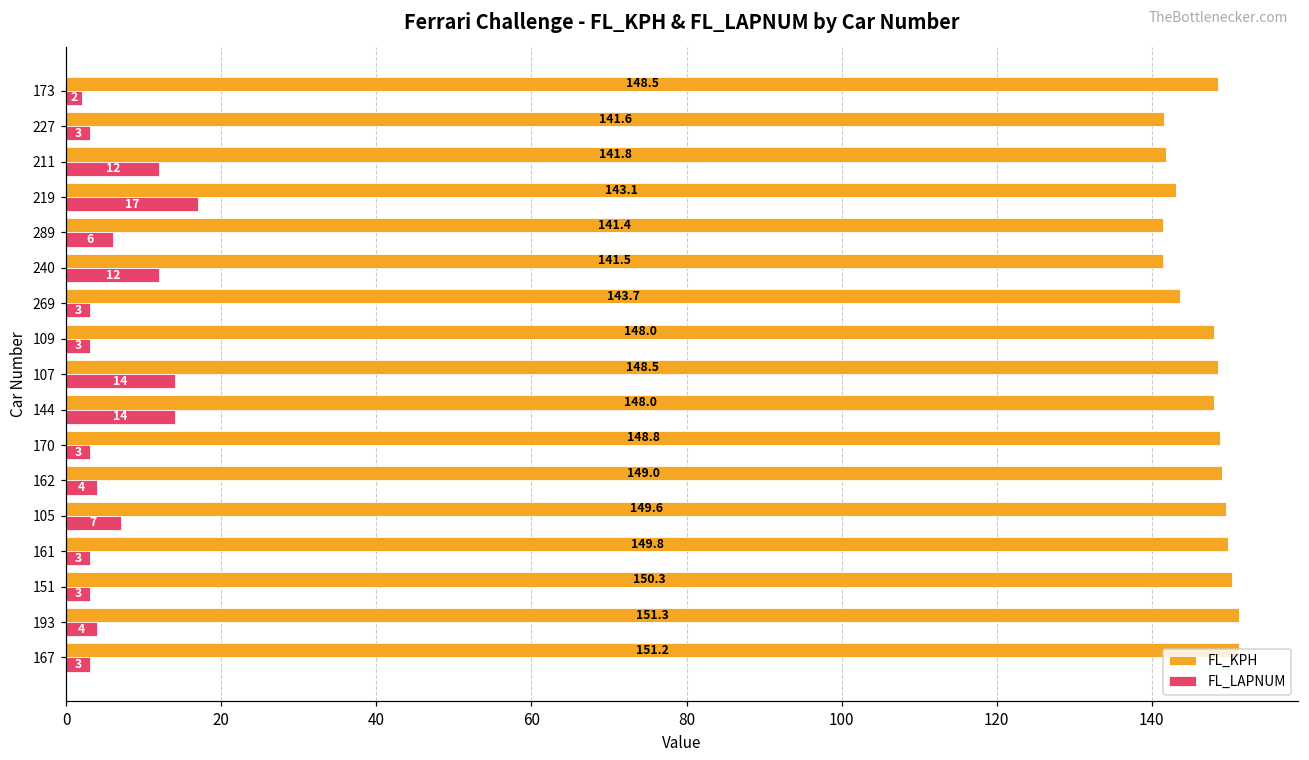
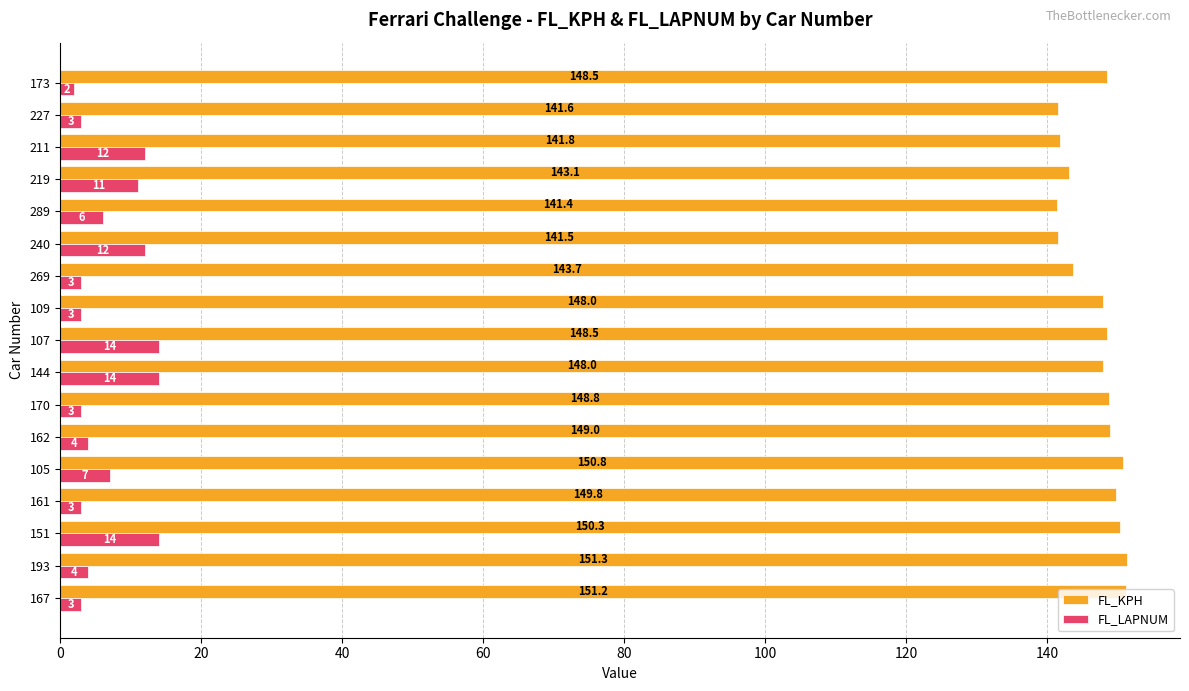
  {
    "FL_KPH": {
      "173": 148.5,
      "227": 141.6,
      "211": 141.8,
      "219": 143.1,
      "289": 141.4,
      "240": 141.5,
      "269": 143.7,
      "109": 148.0,
      "107": 148.5,
      "144": 148.0,
      "170": 148.8,
      "162": 149.0,
-     "105": 149.6,
+     "105": 150.8,
      "161": 149.8,
      "151": 150.3,
      "193": 151.3
    },
    "FL_LAPNUM": {
      "173": 2,
      "227": 3,
      "211": 12,
-     "219": 17,
+     "219": 11,
      "289": 6,
      "240": 12,
      "269": 3,
      "109": 3,
      "107": 14,
      "144": 14,
      "170": 3,
      "162": 4,
      "105": 7,
      "161": 3,
-     "151": 3,
+     "151": 14,
      "193": 4,
      "167": 3
    }
  }
